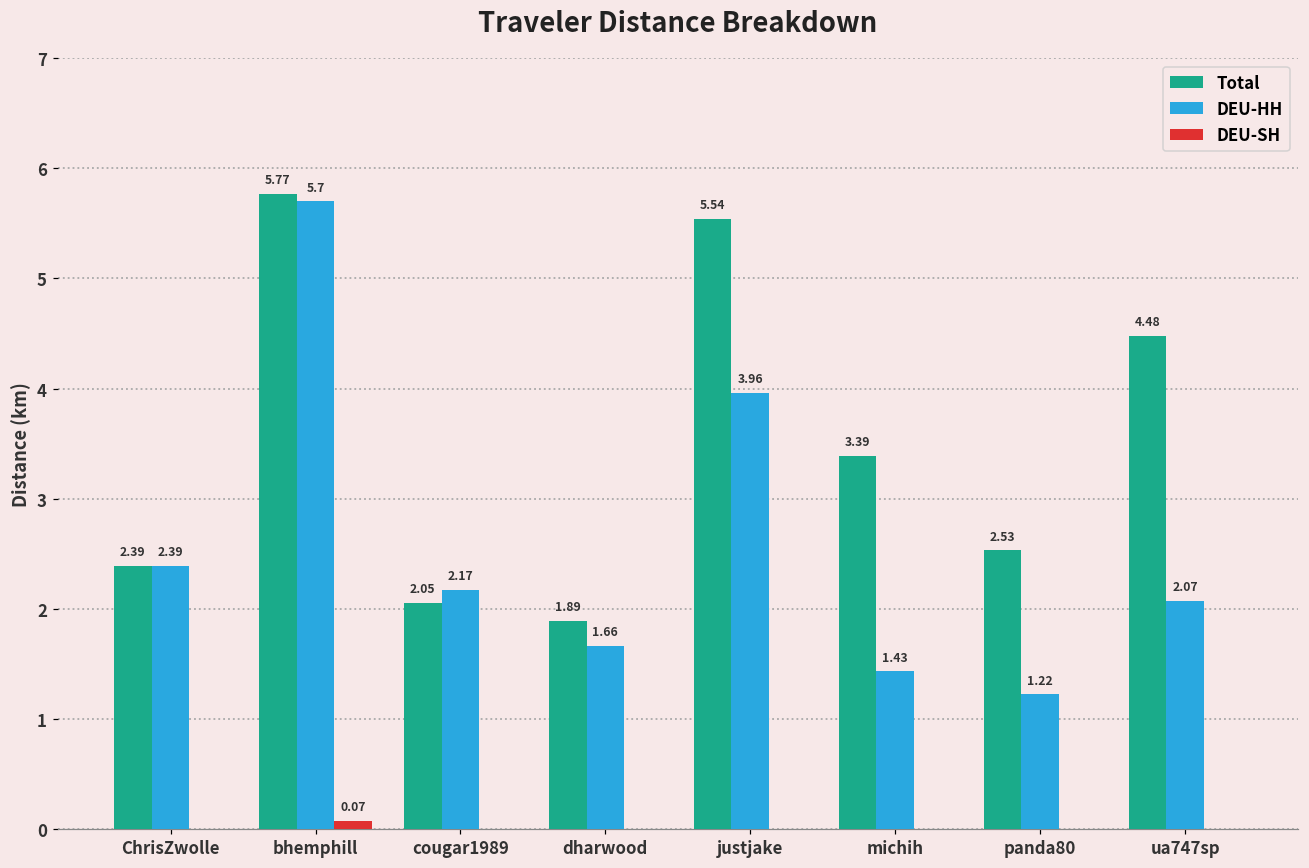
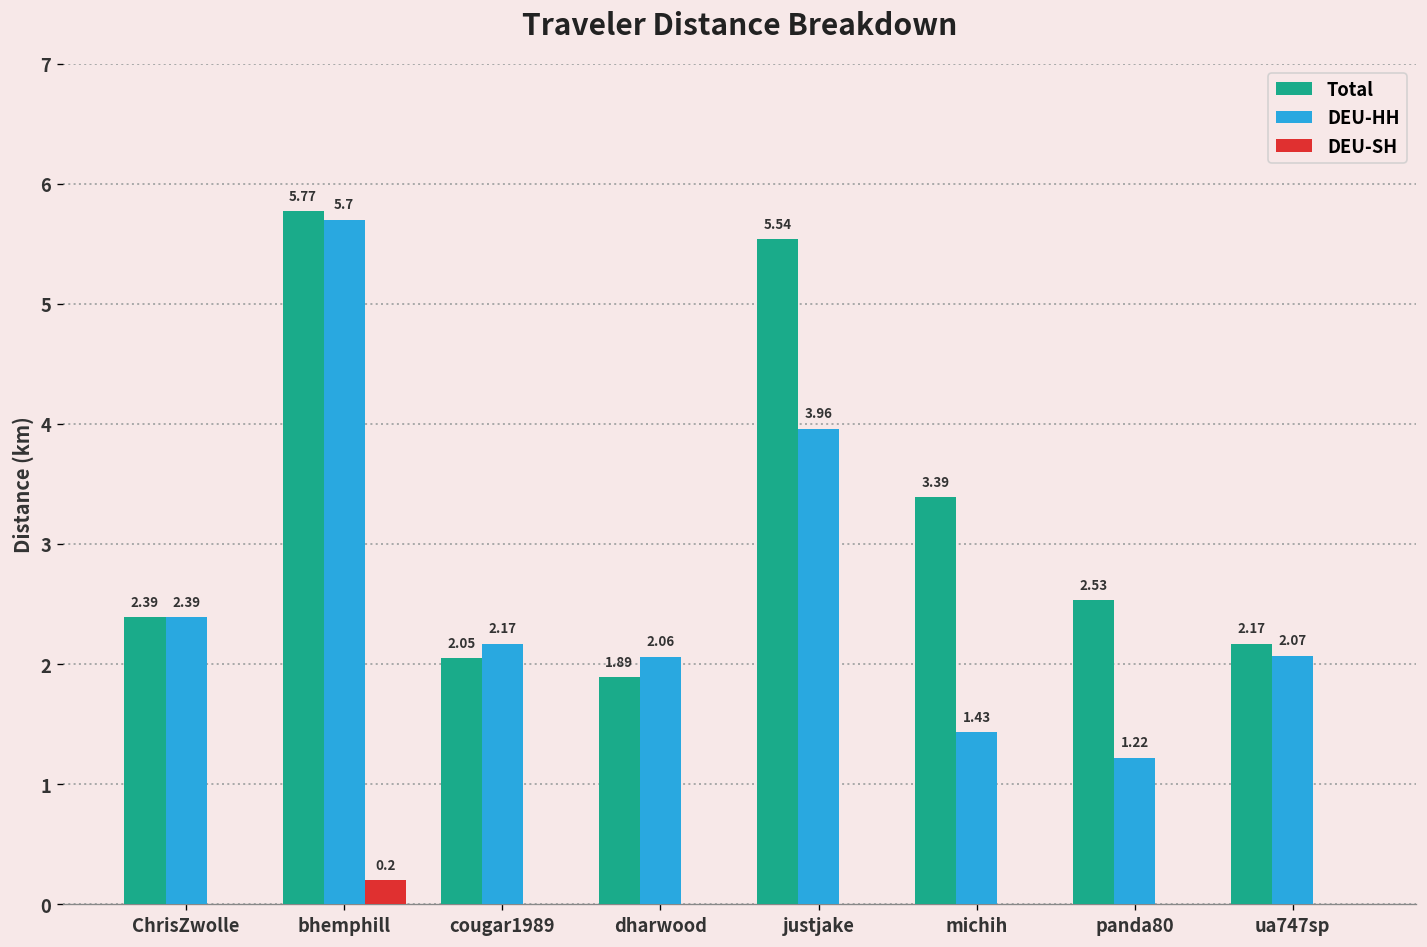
  {
    "Total": {
      "ChrisZwolle": 2.39,
      "bhemphill": 5.77,
      "cougar1989": 2.05,
      "dharwood": 1.89,
      "justjake": 5.54,
      "michih": 3.39,
      "panda80": 2.53,
-     "ua747sp": 4.48
+     "ua747sp": 2.17
    },
    "DEU-HH": {
      "ChrisZwolle": 2.39,
      "bhemphill": 5.7,
      "cougar1989": 2.17,
-     "dharwood": 1.66,
+     "dharwood": 2.06,
      "justjake": 3.96,
      "michih": 1.43,
      "panda80": 1.22,
      "ua747sp": 2.07
    },
    "DEU-SH": {
-     "bhemphill": 0.07
+     "bhemphill": 0.2
    }
  }
